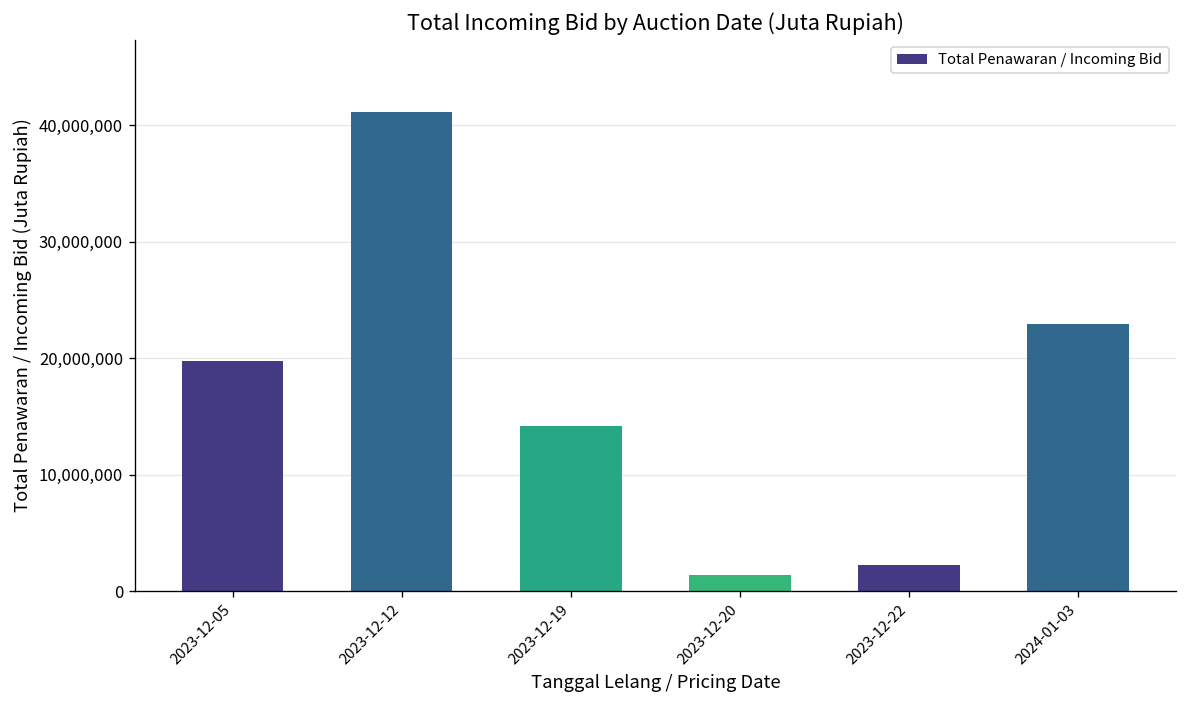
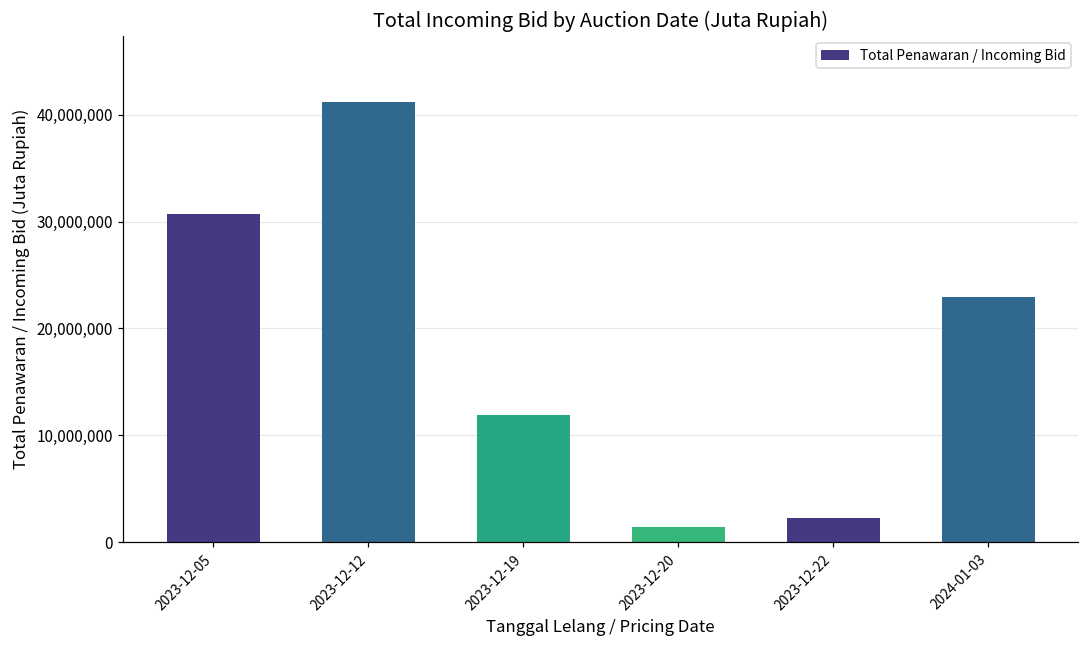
  {
-   "2023-12-05": "20,000,000",
+   "2023-12-05": "31,000,000",
    "2023-12-12": "41,000,000",
-   "2023-12-19": "14,000,000",
+   "2023-12-19": "12,000,000",
    "2023-12-20": "1,000,000",
    "2023-12-22": "2,000,000",
    "2024-01-03": "23,000,000"
  }
